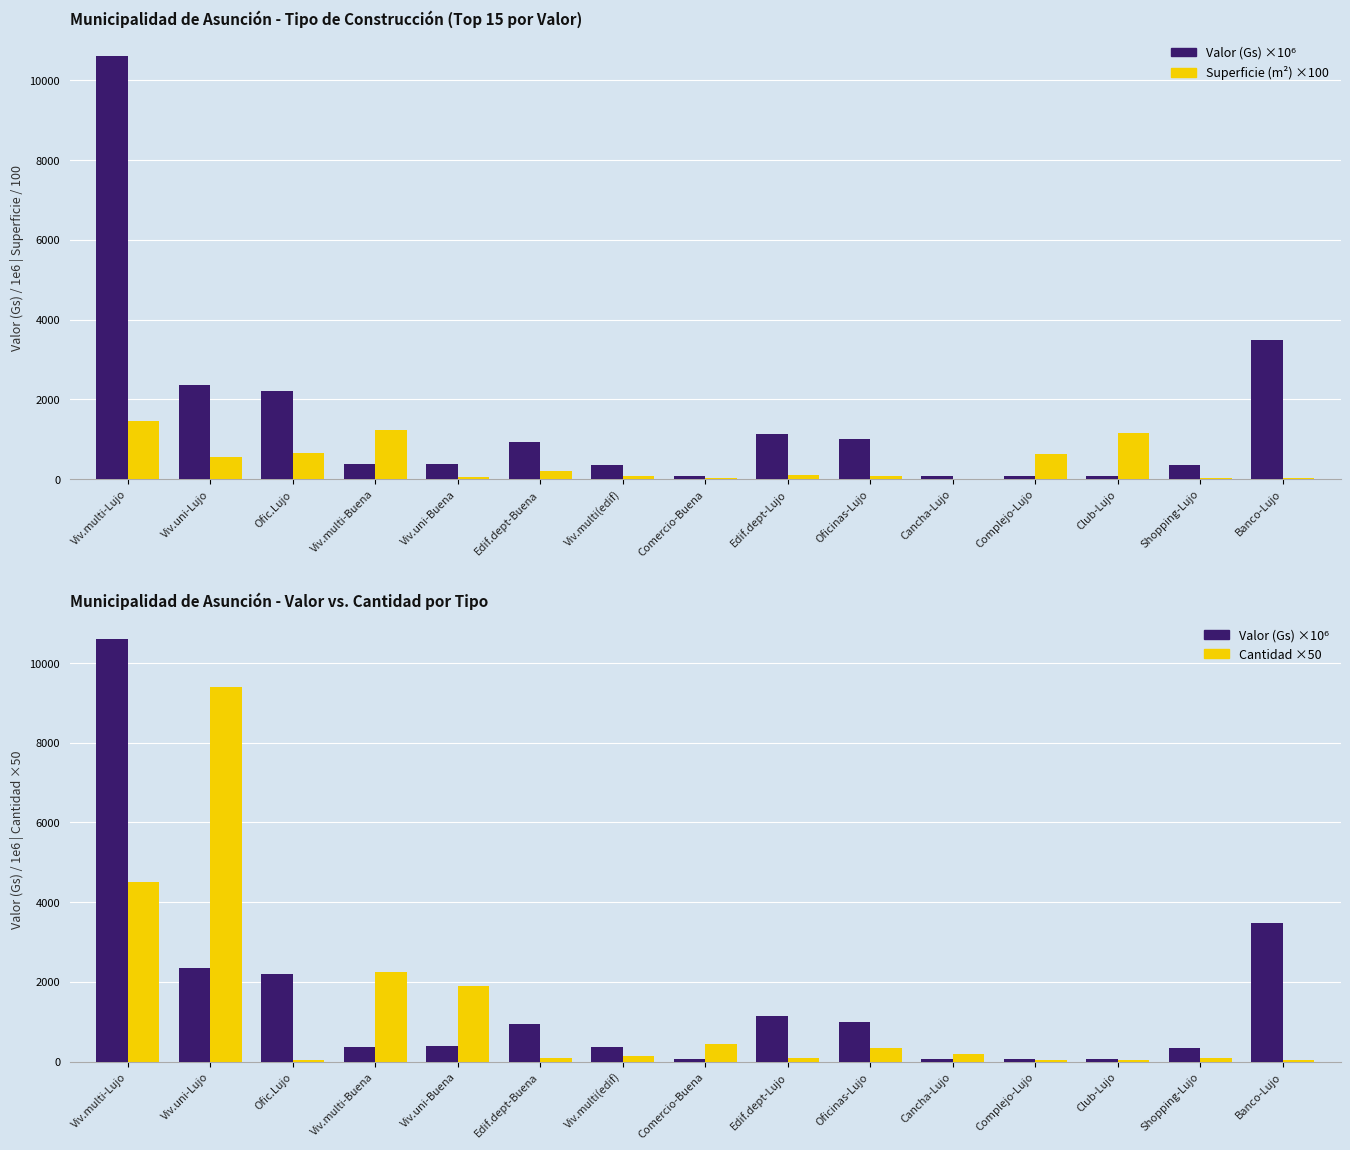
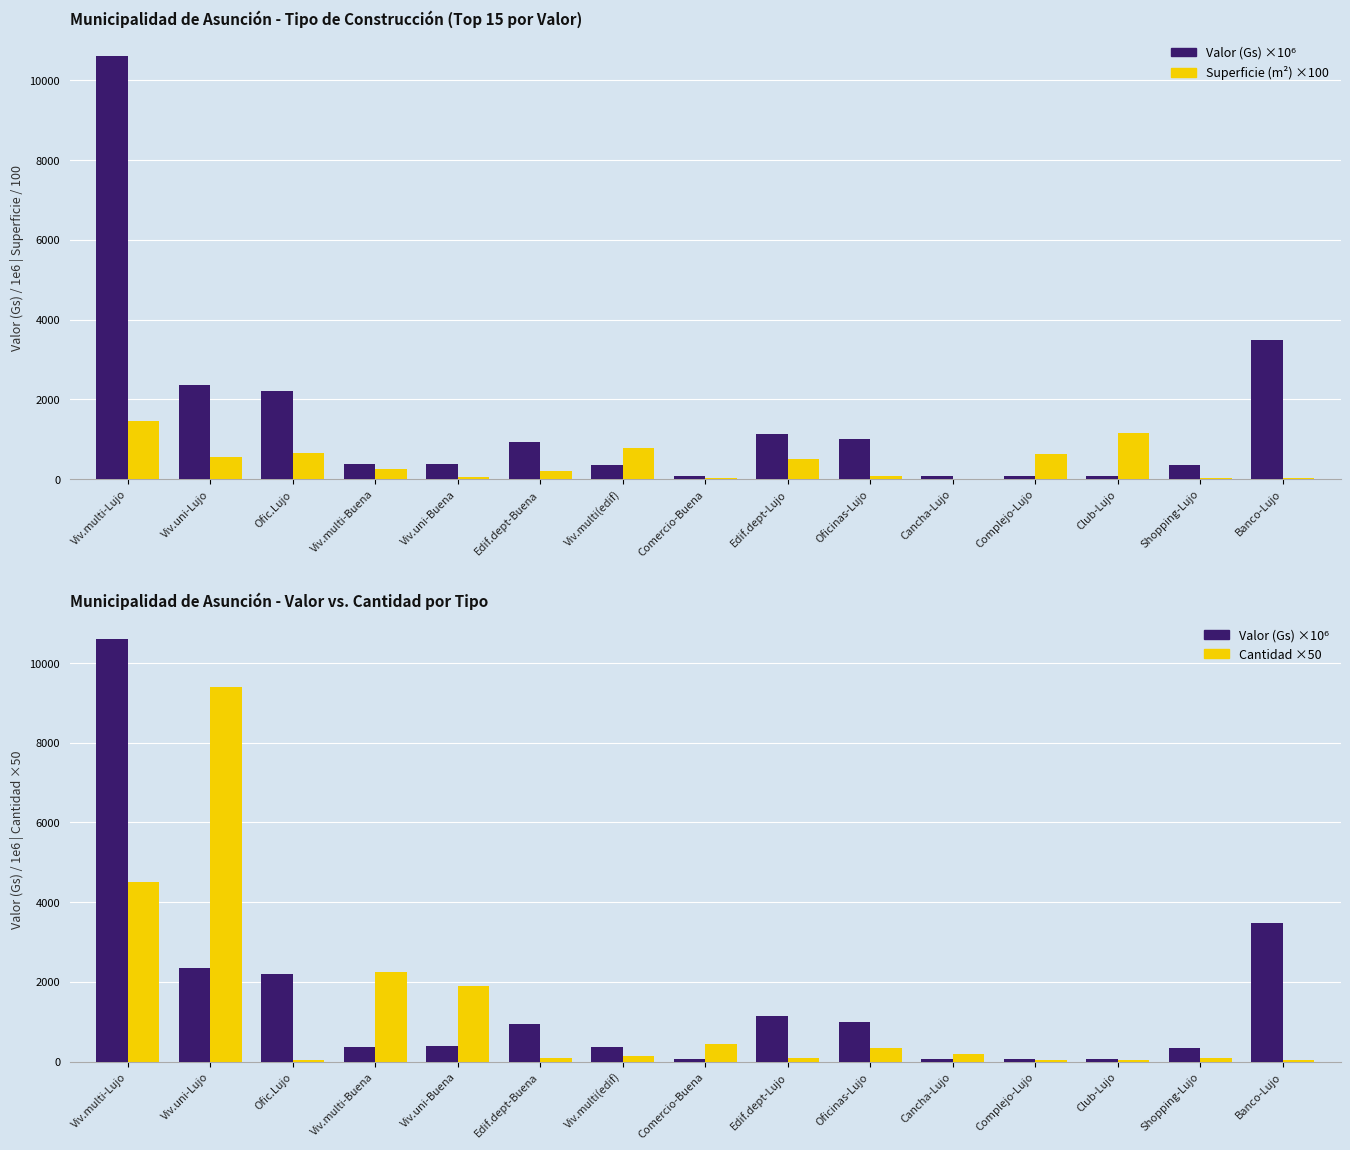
  {
    "Municipalidad de Asunción - Tipo de Construcción (Top 15 por Valor)": {
      "Valor (Gs) ×10⁶": {
        "Viv.multi-Lujo": 10600,
        "Viv.uni-Lujo": 2400,
        "Ofic.Lujo": 2200,
        "Viv.multi-Buena": 400,
        "Viv.uni-Buena": 400,
        "Edif.dept-Buena": 900,
        "Viv.multi(edif)": 400,
        "Comercio-Buena": 100,
        "Edif.dept-Lujo": 1100,
        "Oficinas-Lujo": 1000,
        "Cancha-Lujo": 100,
        "Complejo-Lujo": 100,
        "Club-Lujo": 100,
        "Shopping-Lujo": 400,
        "Banco-Lujo": 3500
      },
      "Superficie (m²) ×100": {
        "Viv.multi-Lujo": 1400,
        "Viv.uni-Lujo": 600,
        "Ofic.Lujo": 700,
-       "Viv.multi-Buena": 1200,
+       "Viv.multi-Buena": 300,
        "Edif.dept-Buena": 200,
-       "Viv.multi(edif)": 100,
-       "Edif.dept-Lujo": 100,
+       "Viv.multi(edif)": 800,
+       "Edif.dept-Lujo": 500,
        "Oficinas-Lujo": 100,
        "Complejo-Lujo": 600,
        "Club-Lujo": 1200
      }
    },
    "Municipalidad de Asunción - Valor vs. Cantidad por Tipo": {
      "Valor (Gs) ×10⁶": {
        "Viv.multi-Lujo": 10600,
        "Viv.uni-Lujo": 2400,
        "Ofic.Lujo": 2200,
        "Viv.multi-Buena": 400,
        "Viv.uni-Buena": 400,
        "Edif.dept-Buena": 900,
        "Viv.multi(edif)": 400,
        "Comercio-Buena": 100,
        "Edif.dept-Lujo": 1100,
        "Oficinas-Lujo": 1000,
        "Cancha-Lujo": 100,
        "Complejo-Lujo": 100,
        "Club-Lujo": 100,
        "Shopping-Lujo": 400,
        "Banco-Lujo": 3500
      },
      "Cantidad ×50": {
        "Viv.multi-Lujo": 4500,
        "Viv.uni-Lujo": 9400,
        "Viv.multi-Buena": 2300,
        "Viv.uni-Buena": 1900,
        "Edif.dept-Buena": 100,
        "Viv.multi(edif)": 200,
        "Comercio-Buena": 500,
        "Edif.dept-Lujo": 100,
        "Oficinas-Lujo": 400,
        "Cancha-Lujo": 200,
        "Shopping-Lujo": 100
      }
    }
  }
